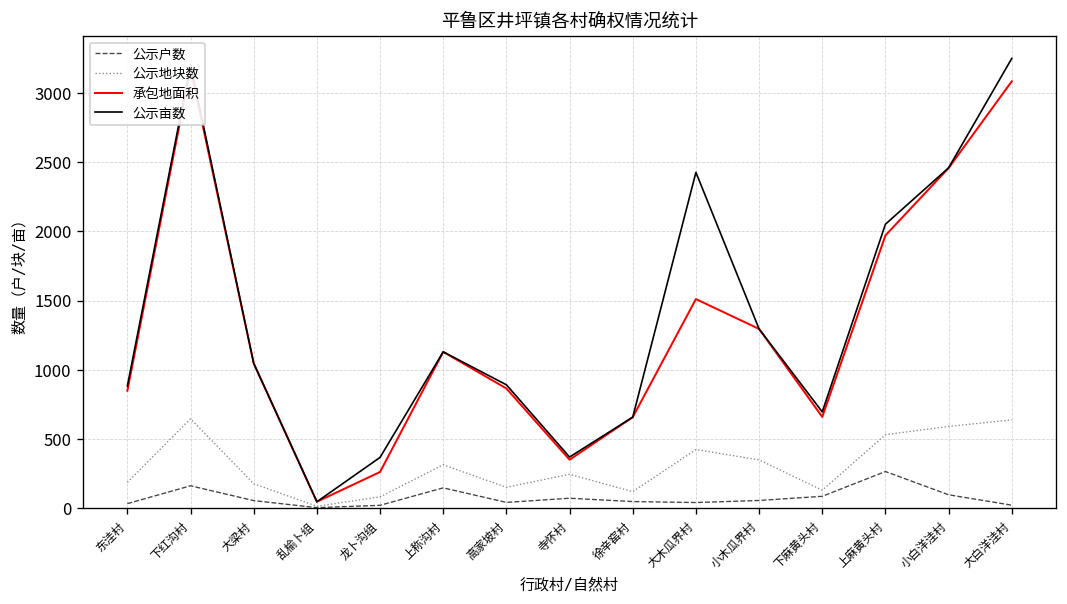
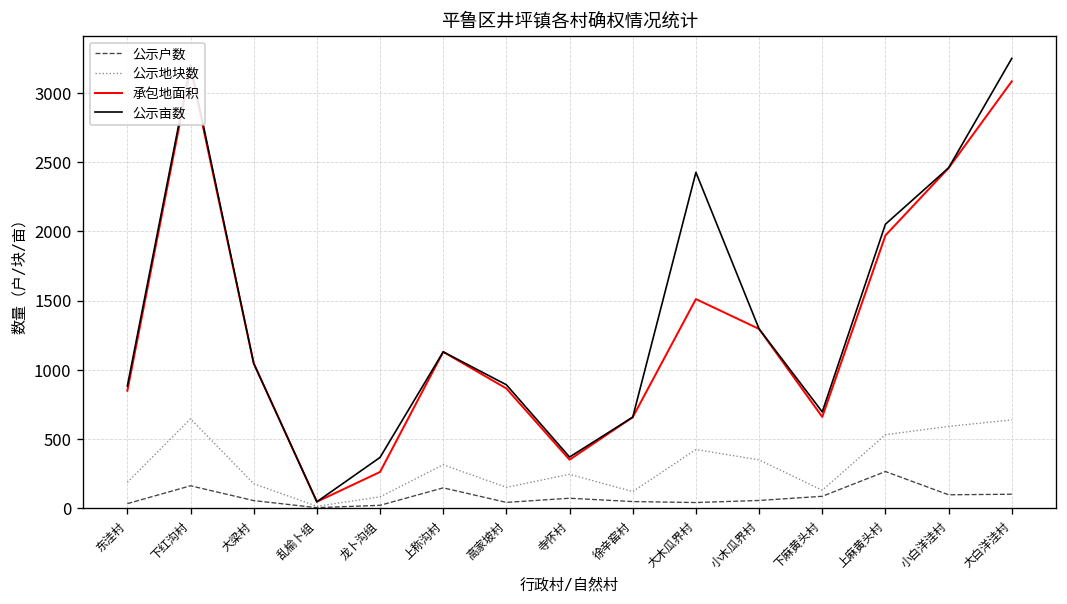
  {
    "公示户数": {
      "东洼村": 30,
      "下红沟村": 160,
      "大梁村": 60,
      "龙卜沟组": 20,
      "上称沟村": 150,
      "高家坡村": 40,
      "寺怀村": 70,
      "徐辛窑村": 50,
      "大木瓜界村": 40,
      "小木瓜界村": 60,
      "下麻黄头村": 90,
      "上麻黄头村": 270,
      "小白洋洼村": 100,
-     "大白洋洼村": 20
+     "大白洋洼村": 100
    },
    "公示地块数": {
      "东洼村": 190,
      "下红沟村": 650,
      "大梁村": 180,
      "龙卜沟组": 80,
      "上称沟村": 310,
      "高家坡村": 150,
      "寺怀村": 250,
      "徐辛窑村": 120,
      "大木瓜界村": 420,
      "小木瓜界村": 350,
      "下麻黄头村": 130,
      "上麻黄头村": 530,
      "小白洋洼村": 590,
      "大白洋洼村": 640
    },
    "承包地面积": {
      "东洼村": 850,
      "龙卜沟组": 260,
      "高家坡村": 860,
      "大木瓜界村": 1510,
      "下麻黄头村": 660,
      "上麻黄头村": 1970,
      "大白洋洼村": 3080
    },
    "公示亩数": {
      "东洼村": 880,
      "龙卜沟组": 370,
      "高家坡村": 890,
      "大木瓜界村": 2430,
      "下麻黄头村": 700,
      "上麻黄头村": 2050,
      "大白洋洼村": 3250
    }
  }
